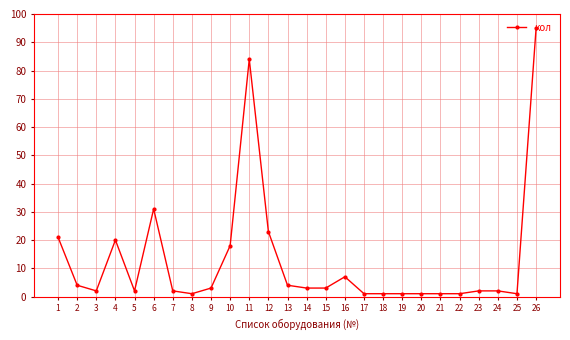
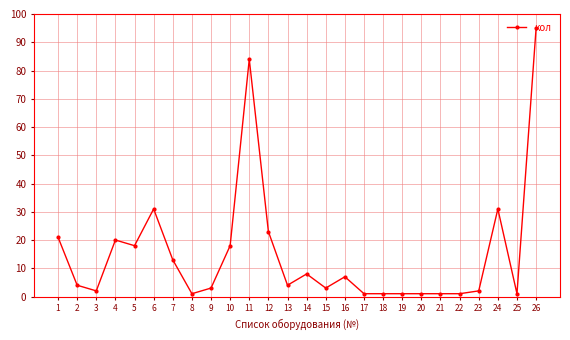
  {
    "1": 21,
    "2": 4,
    "3": 2,
    "4": 20,
-   "5": 2,
+   "5": 18,
    "6": 31,
-   "7": 2,
+   "7": 13,
    "8": 1,
    "9": 3,
    "10": 18,
    "11": 84,
    "12": 23,
    "13": 4,
-   "14": 3,
+   "14": 8,
    "15": 3,
    "16": 7,
    "17": 1,
    "18": 1,
    "19": 1,
    "20": 1,
    "21": 1,
    "22": 1,
    "23": 2,
-   "24": 2,
+   "24": 31,
    "25": 1,
    "26": 95
  }
